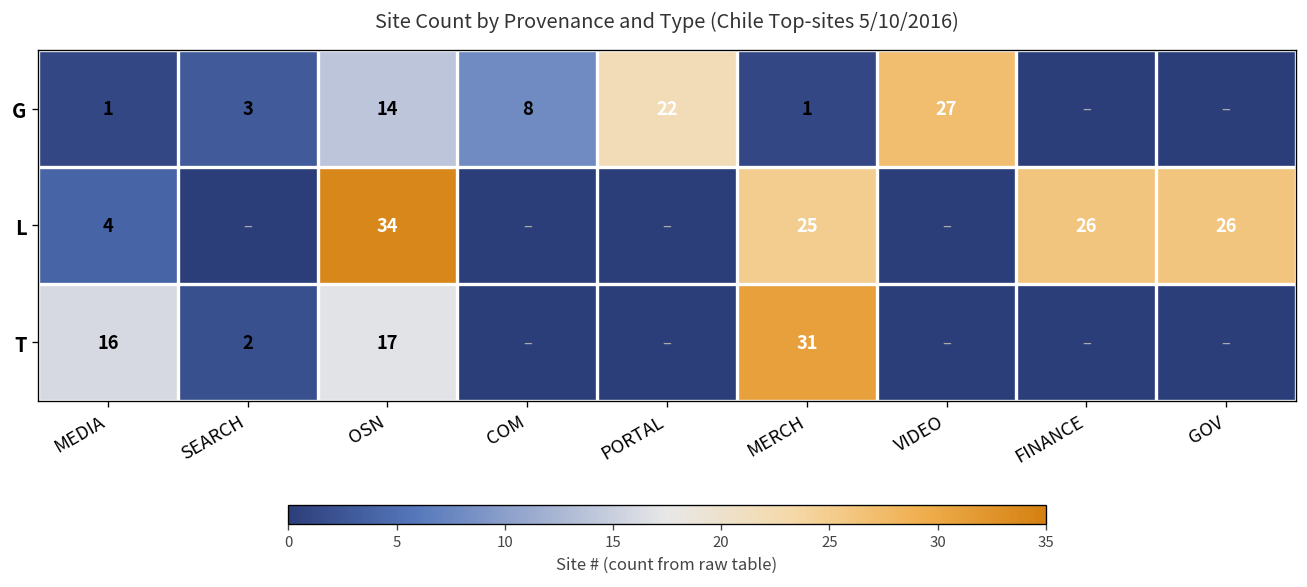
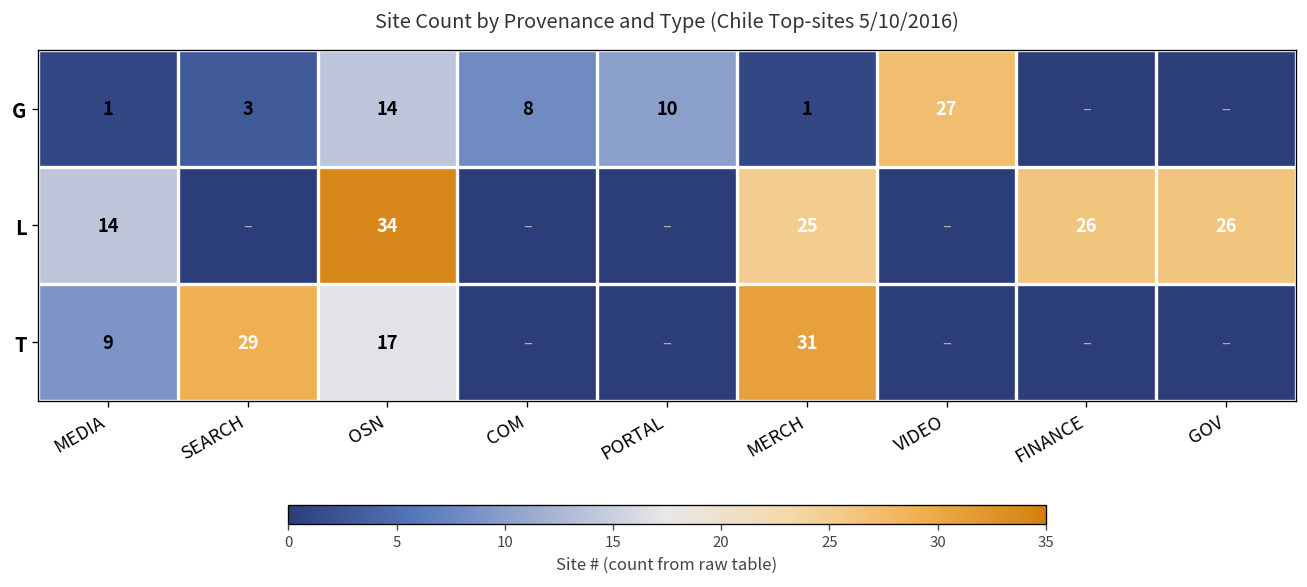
  {
    "G": {
      "MEDIA": 1,
      "SEARCH": 3,
      "OSN": 14,
      "COM": 8,
-     "PORTAL": 22,
+     "PORTAL": 10,
      "MERCH": 1,
      "VIDEO": 27
    },
    "L": {
-     "MEDIA": 4,
+     "MEDIA": 14,
      "OSN": 34,
      "MERCH": 25,
      "FINANCE": 26,
      "GOV": 26
    },
    "T": {
-     "MEDIA": 16,
-     "SEARCH": 2,
+     "MEDIA": 9,
+     "SEARCH": 29,
      "OSN": 17,
      "MERCH": 31
    }
  }
